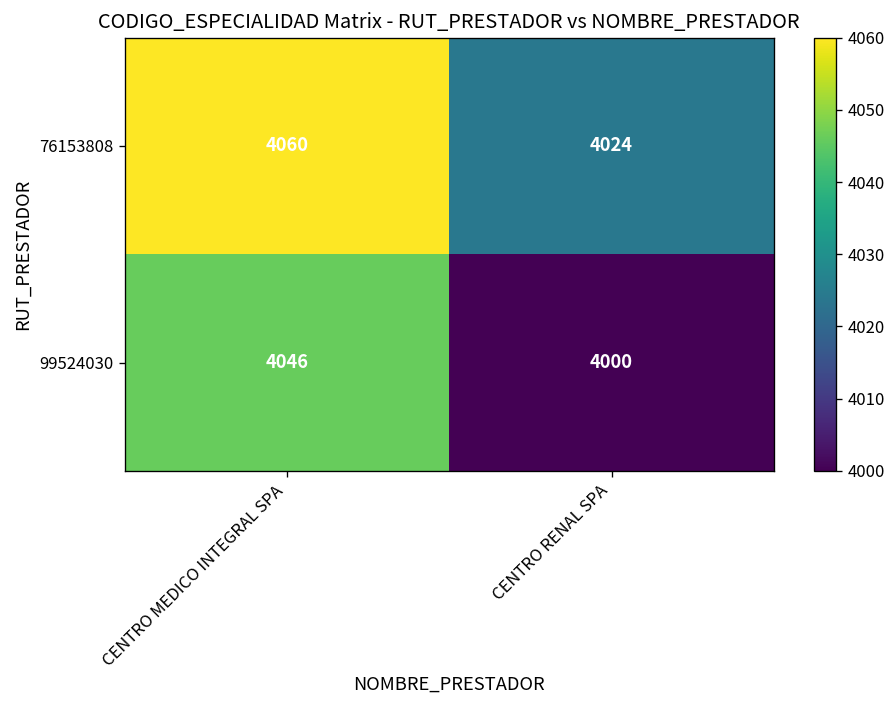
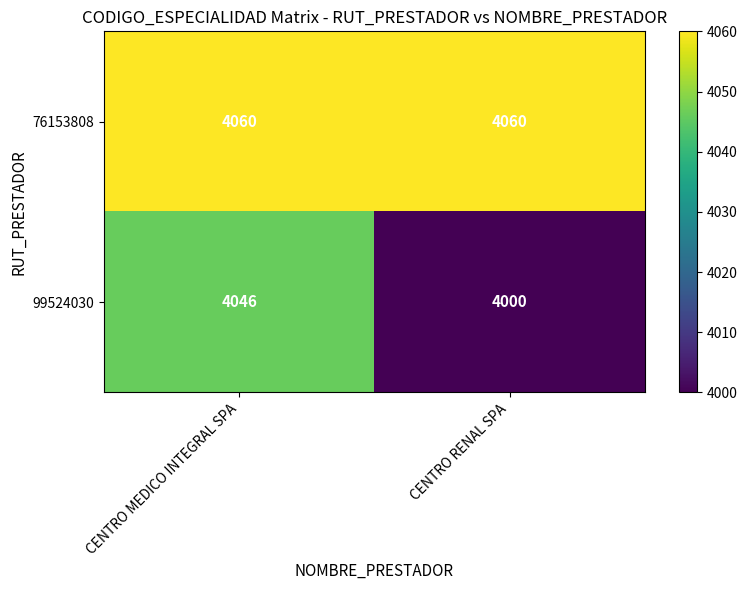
  {
    "76153808": {
      "CENTRO MEDICO INTEGRAL SPA": 4060,
-     "CENTRO RENAL SPA": 4024
+     "CENTRO RENAL SPA": 4060
    },
    "99524030": {
      "CENTRO MEDICO INTEGRAL SPA": 4046,
      "CENTRO RENAL SPA": 4000
    }
  }
